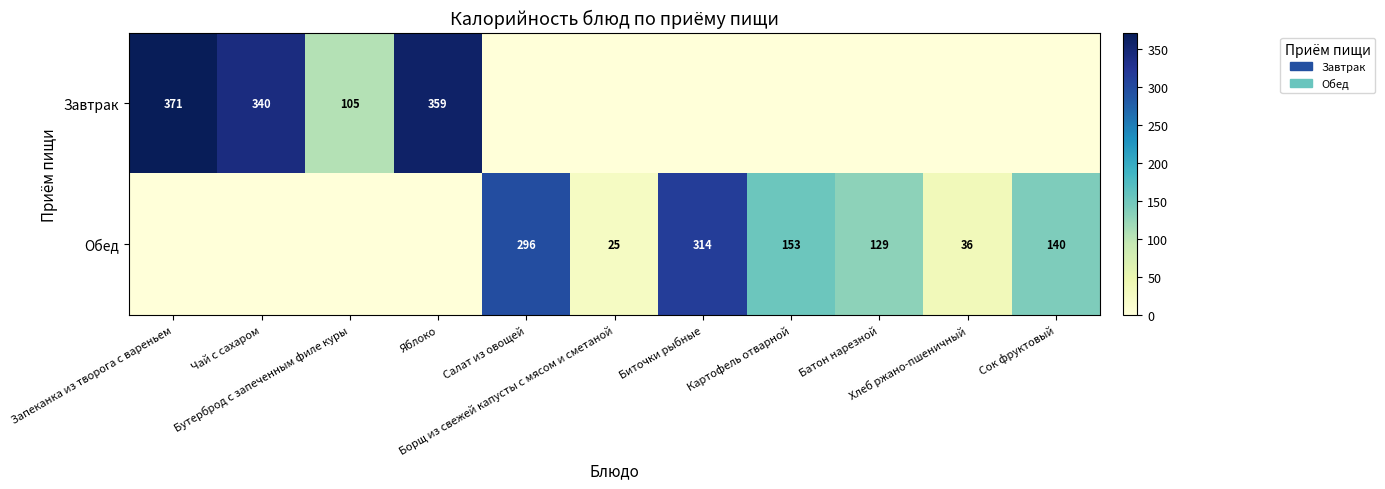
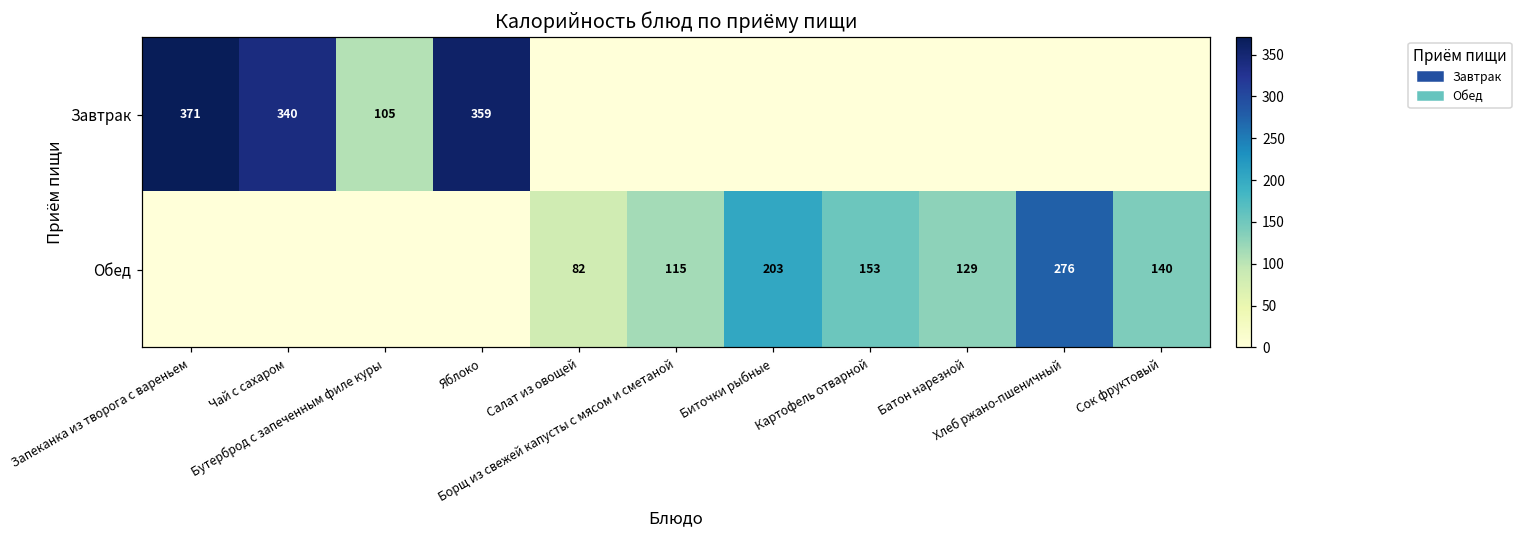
  {
    "Завтрак": {
      "Запеканка из творога с вареньем": 371,
      "Чай с сахаром": 340,
      "Бутерброд с запеченным филе куры": 105,
      "Яблоко": 359
    },
    "Обед": {
-     "Салат из овощей": 296,
-     "Борщ из свежей капусты с мясом и сметаной": 25,
-     "Биточки рыбные": 314,
+     "Салат из овощей": 82,
+     "Борщ из свежей капусты с мясом и сметаной": 115,
+     "Биточки рыбные": 203,
      "Картофель отварной": 153,
      "Батон нарезной": 129,
-     "Хлеб ржано-пшеничный": 36,
+     "Хлеб ржано-пшеничный": 276,
      "Сок фруктовый": 140
    }
  }
